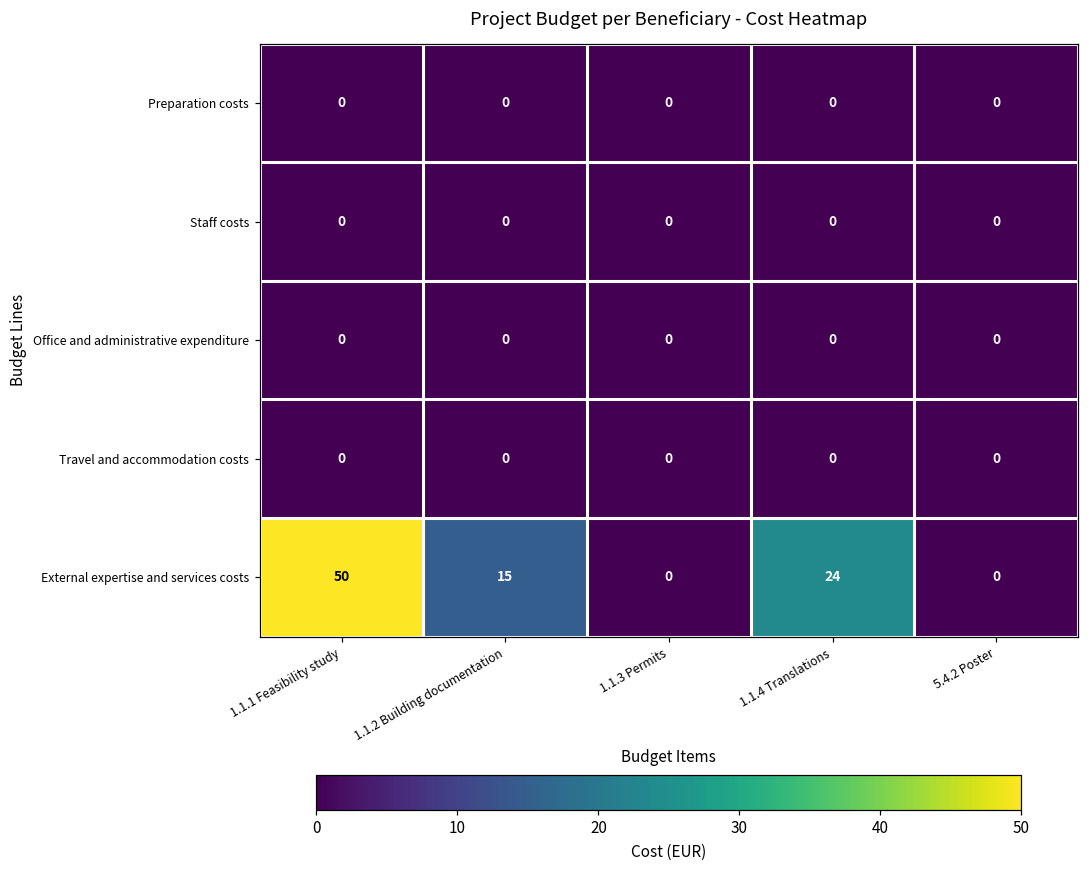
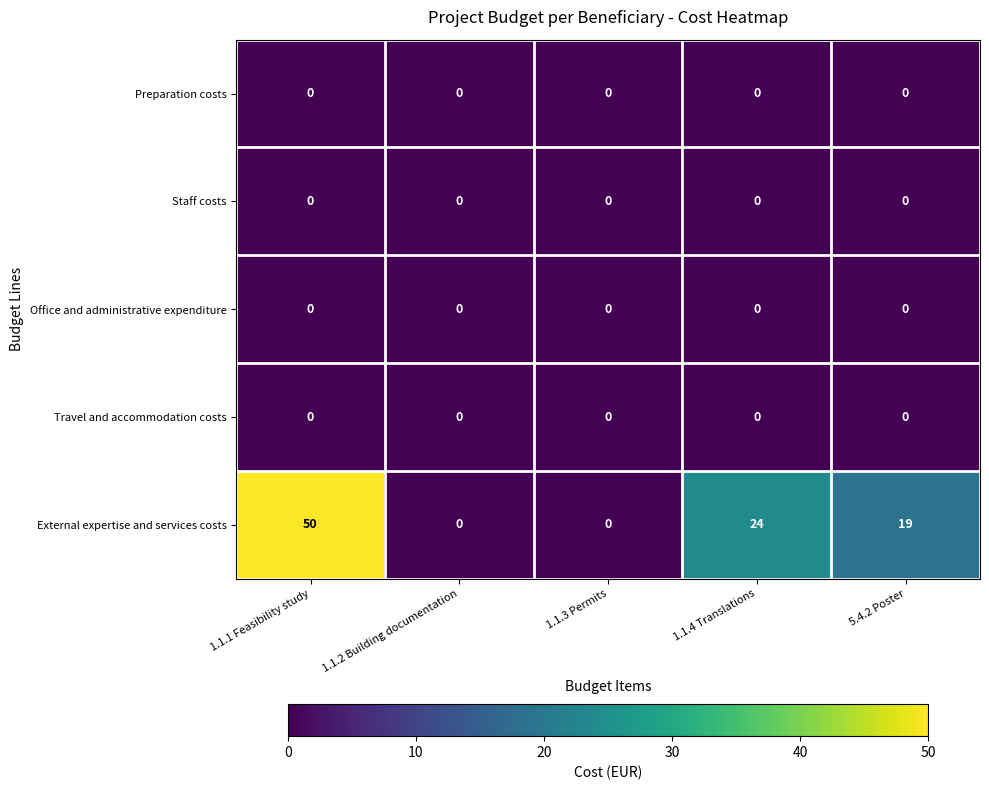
  {
    "Preparation costs": {
      "1.1.1 Feasibility study": 0,
      "1.1.2 Building documentation": 0,
      "1.1.3 Permits": 0,
      "1.1.4 Translations": 0,
      "5.4.2 Poster": 0
    },
    "Staff costs": {
      "1.1.1 Feasibility study": 0,
      "1.1.2 Building documentation": 0,
      "1.1.3 Permits": 0,
      "1.1.4 Translations": 0,
      "5.4.2 Poster": 0
    },
    "Office and administrative expenditure": {
      "1.1.1 Feasibility study": 0,
      "1.1.2 Building documentation": 0,
      "1.1.3 Permits": 0,
      "1.1.4 Translations": 0,
      "5.4.2 Poster": 0
    },
    "Travel and accommodation costs": {
      "1.1.1 Feasibility study": 0,
      "1.1.2 Building documentation": 0,
      "1.1.3 Permits": 0,
      "1.1.4 Translations": 0,
      "5.4.2 Poster": 0
    },
    "External expertise and services costs": {
      "1.1.1 Feasibility study": 50,
-     "1.1.2 Building documentation": 15,
+     "1.1.2 Building documentation": 0,
      "1.1.3 Permits": 0,
      "1.1.4 Translations": 24,
-     "5.4.2 Poster": 0
+     "5.4.2 Poster": 19
    }
  }
